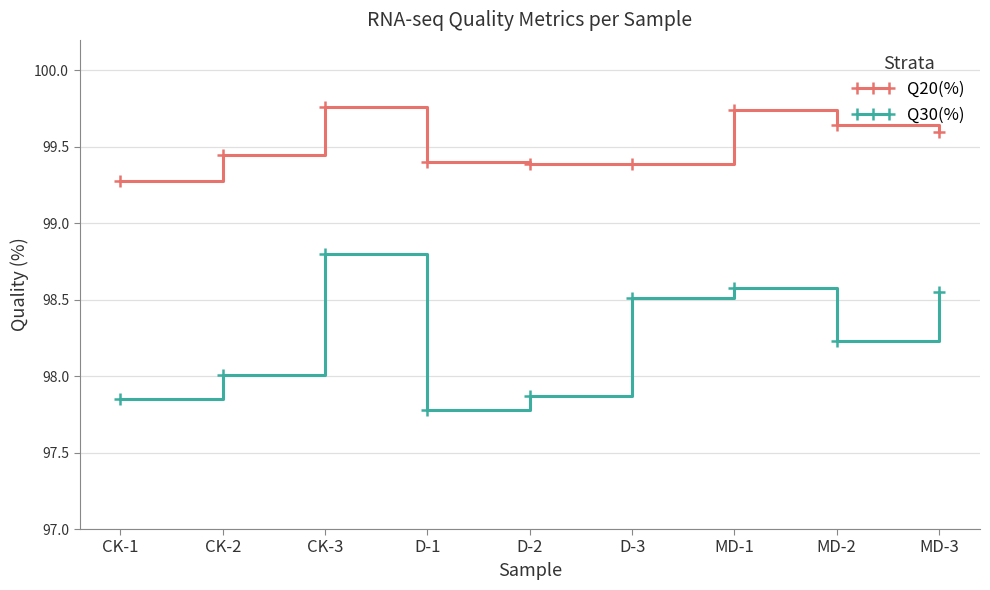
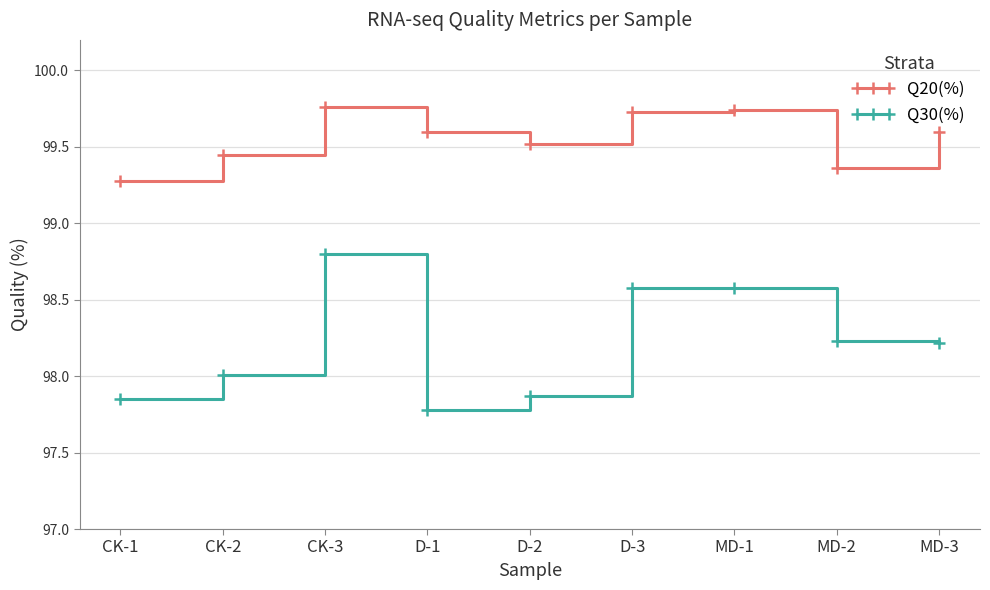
  {
    "Q20(%)": {
      "CK-1": 99.28,
      "CK-2": 99.45,
      "CK-3": 99.76,
-     "D-1": 99.4,
-     "D-2": 99.39,
-     "D-3": 99.39,
+     "D-1": 99.6,
+     "D-2": 99.52,
+     "D-3": 99.73,
      "MD-1": 99.74,
-     "MD-2": 99.64,
+     "MD-2": 99.36,
      "MD-3": 99.60
    },
    "Q30(%)": {
      "CK-1": 97.85,
      "CK-2": 98.01,
      "CK-3": 98.80,
      "D-1": 97.78,
      "D-2": 97.87,
-     "D-3": 98.51,
+     "D-3": 98.58,
      "MD-1": 98.58,
      "MD-2": 98.23,
-     "MD-3": 98.55
+     "MD-3": 98.22
    }
  }
